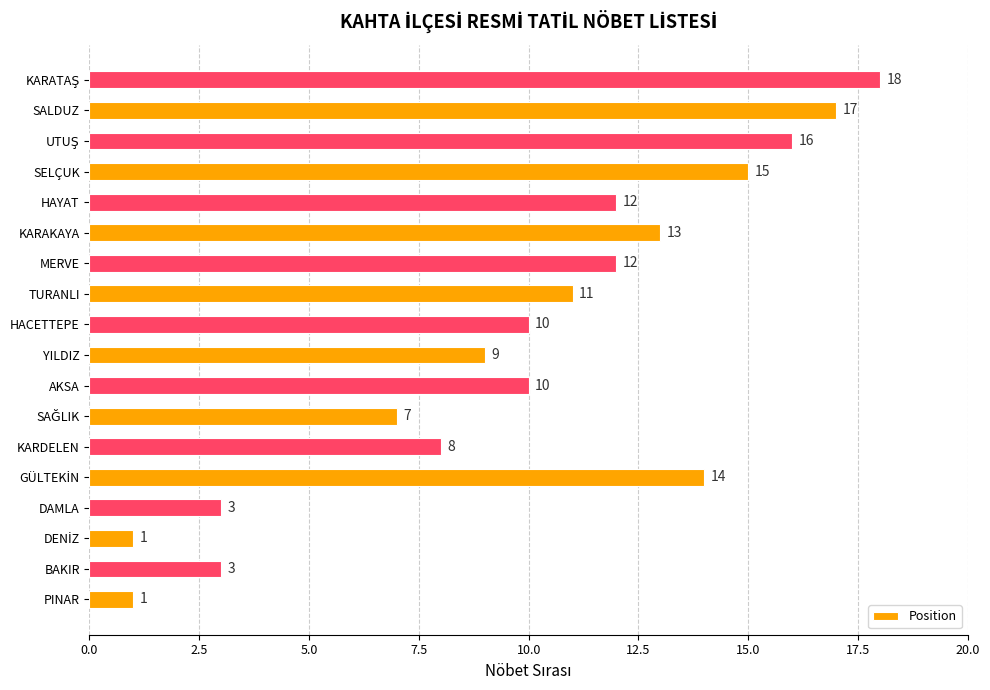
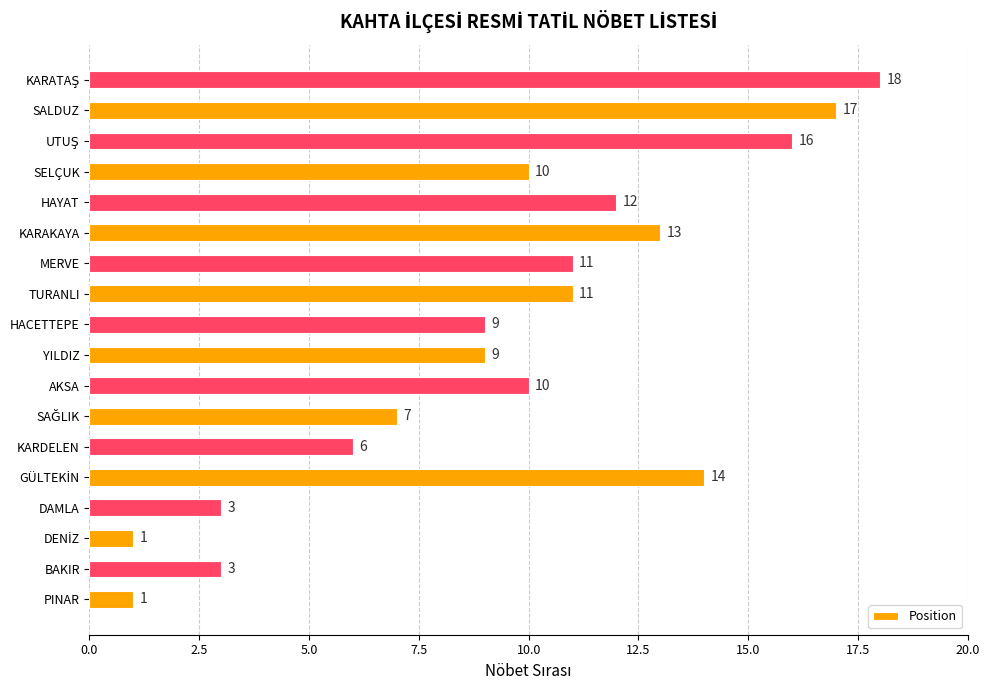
  {
    "KARATAŞ": 18,
    "SALDUZ": 17,
    "UTUŞ": 16,
-   "SELÇUK": 15,
+   "SELÇUK": 10,
    "HAYAT": 12,
    "KARAKAYA": 13,
-   "MERVE": 12,
+   "MERVE": 11,
    "TURANLI": 11,
-   "HACETTEPE": 10,
+   "HACETTEPE": 9,
    "YILDIZ": 9,
    "AKSA": 10,
    "SAĞLIK": 7,
-   "KARDELEN": 8,
+   "KARDELEN": 6,
    "GÜLTEKİN": 14,
    "DAMLA": 3,
    "DENİZ": 1,
    "BAKIR": 3,
    "PINAR": 1
  }
